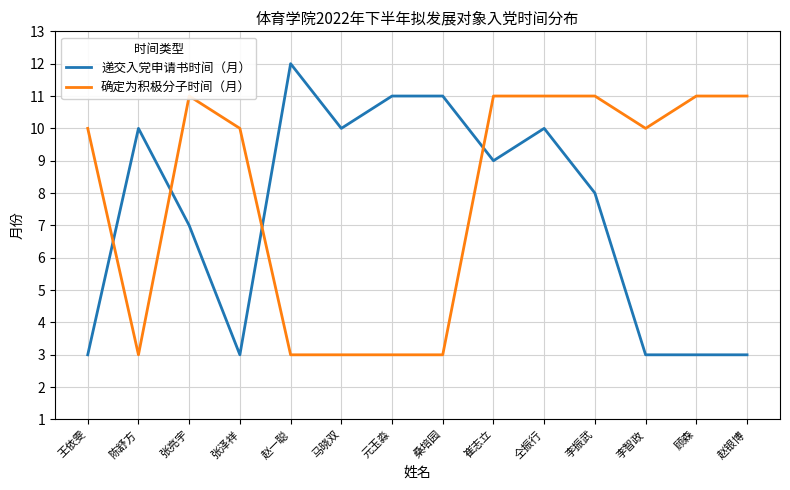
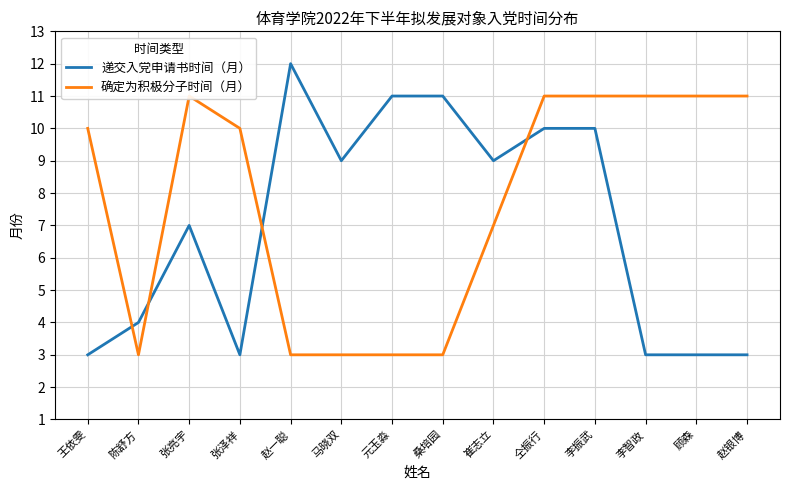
  {
    "递交入党申请书时间（月）": {
      "王依雯": 3,
-     "陈舒方": 10,
+     "陈舒方": 4,
      "张亮宇": 7,
      "张泽祥": 3,
      "赵一聪": 12,
-     "马晓双": 10,
+     "马晓双": 9,
      "元玉淼": 11,
      "桑培园": 11,
      "崔志立": 9,
      "仝振行": 10,
-     "李振武": 8,
+     "李振武": 10,
      "李智政": 3,
      "顾森": 3,
      "赵银博": 3
    },
    "确定为积极分子时间（月）": {
      "王依雯": 10,
      "陈舒方": 3,
      "张泽祥": 10,
      "赵一聪": 3,
      "马晓双": 3,
      "元玉淼": 3,
      "桑培园": 3,
-     "崔志立": 11,
+     "崔志立": 7,
      "仝振行": 11,
      "李振武": 11,
-     "李智政": 10,
+     "李智政": 11,
      "顾森": 11,
      "赵银博": 11
    }
  }
